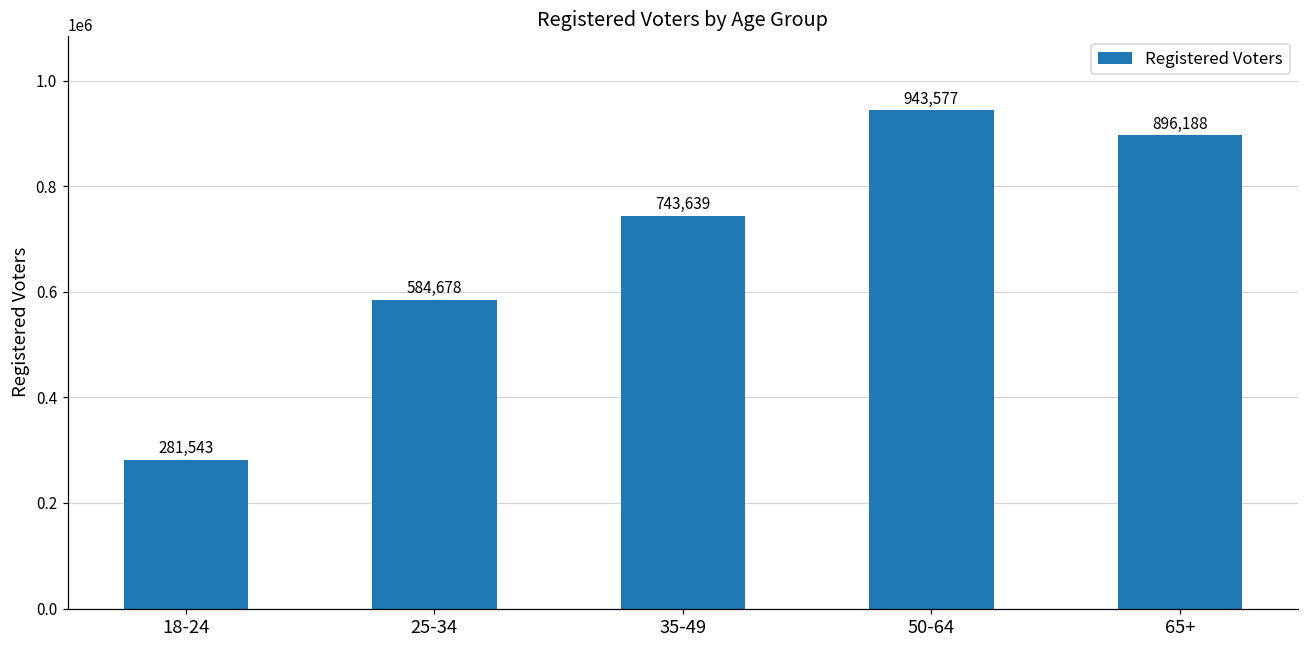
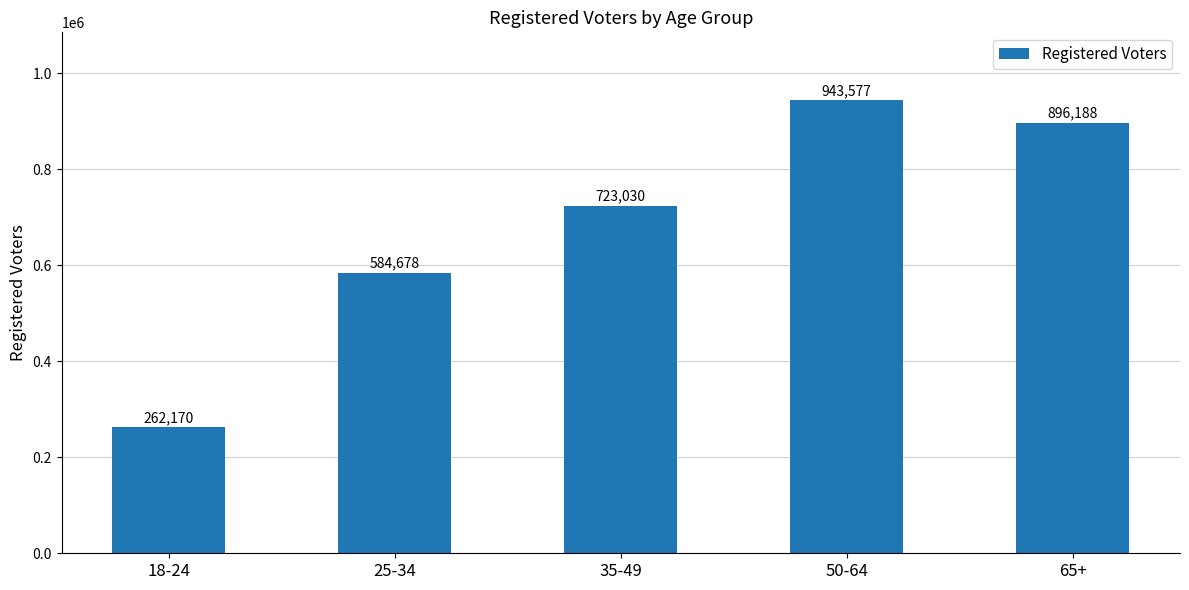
  {
-   "18-24": "281,543",
+   "18-24": "262,170",
    "25-34": "584,678",
-   "35-49": "743,639",
+   "35-49": "723,030",
    "50-64": "943,577",
    "65+": "896,188"
  }
